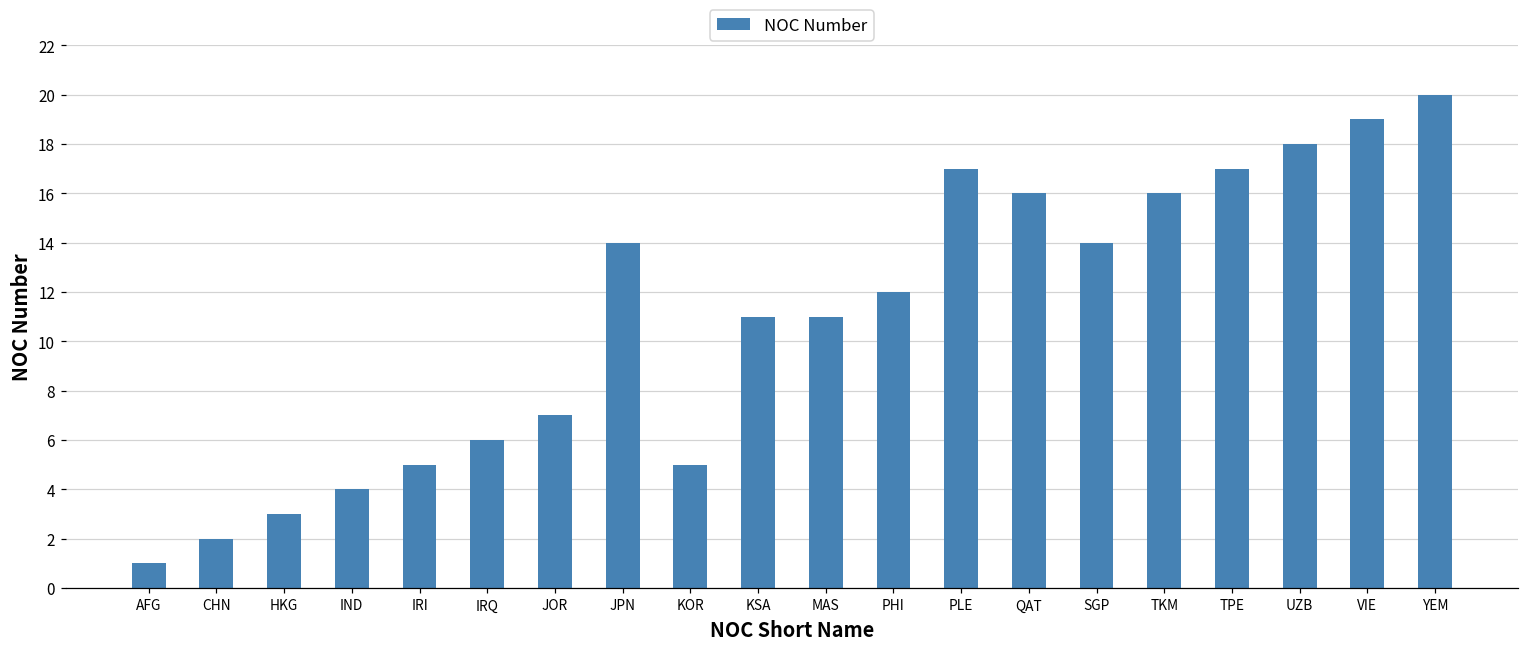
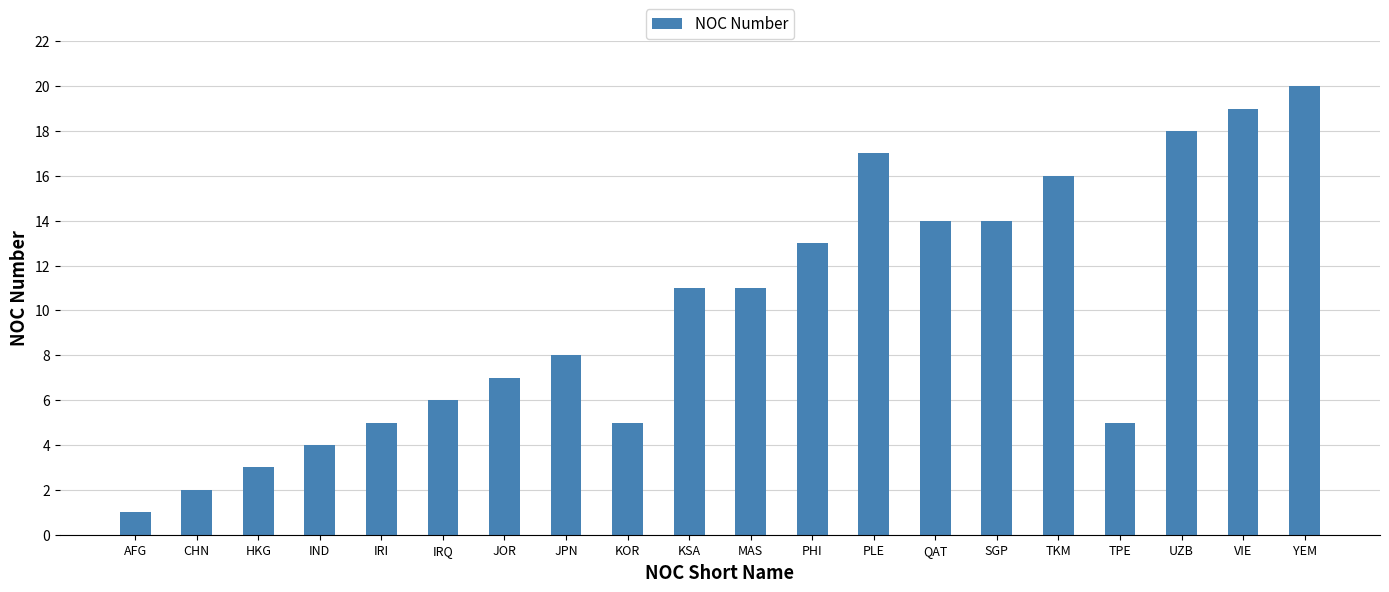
  {
    "AFG": 1,
    "CHN": 2,
    "HKG": 3,
    "IND": 4,
    "IRI": 5,
    "IRQ": 6,
    "JOR": 7,
-   "JPN": 14,
+   "JPN": 8,
    "KOR": 5,
    "KSA": 11,
    "MAS": 11,
-   "PHI": 12,
+   "PHI": 13,
    "PLE": 17,
-   "QAT": 16,
+   "QAT": 14,
    "SGP": 14,
    "TKM": 16,
-   "TPE": 17,
+   "TPE": 5,
    "UZB": 18,
    "VIE": 19,
    "YEM": 20
  }
